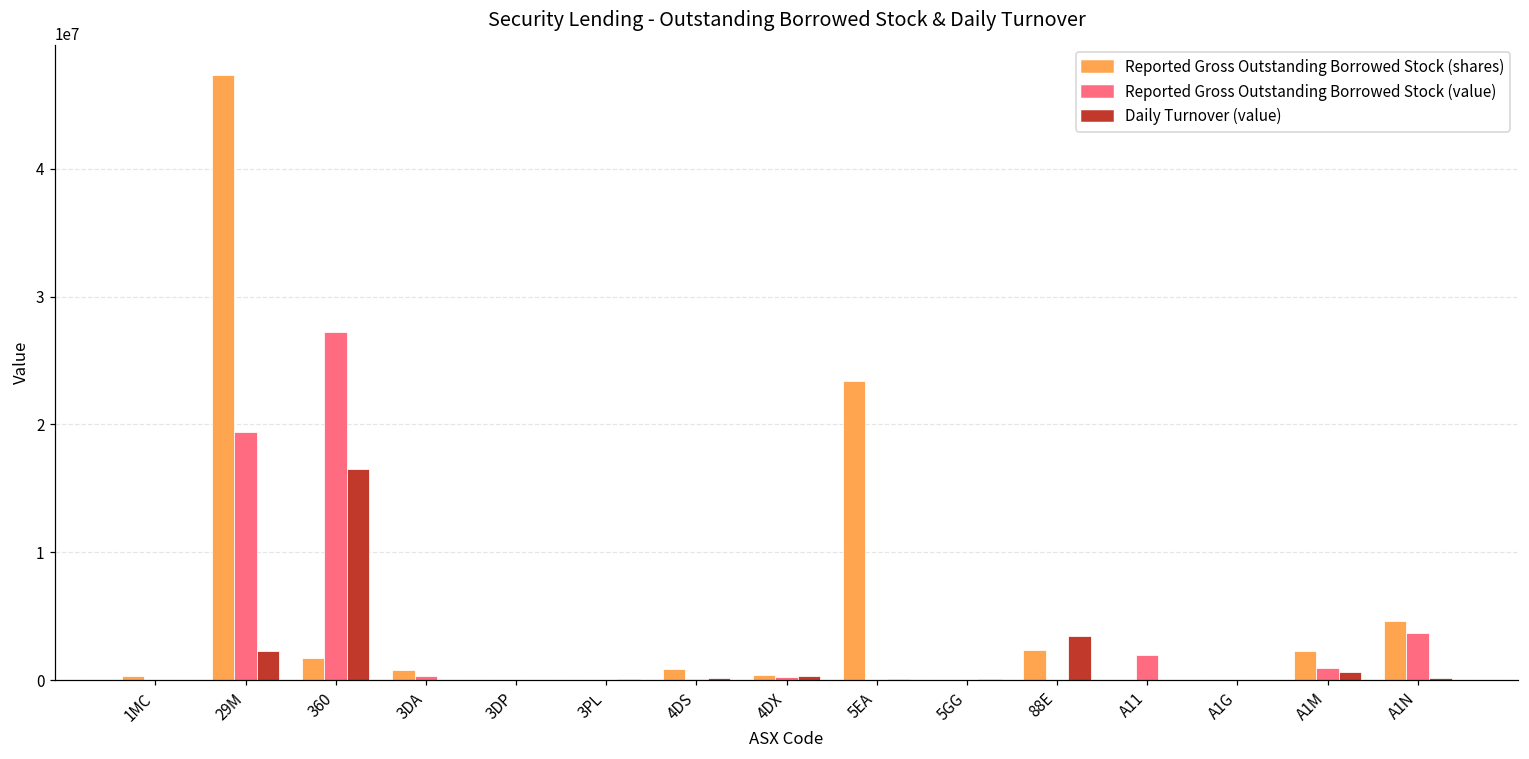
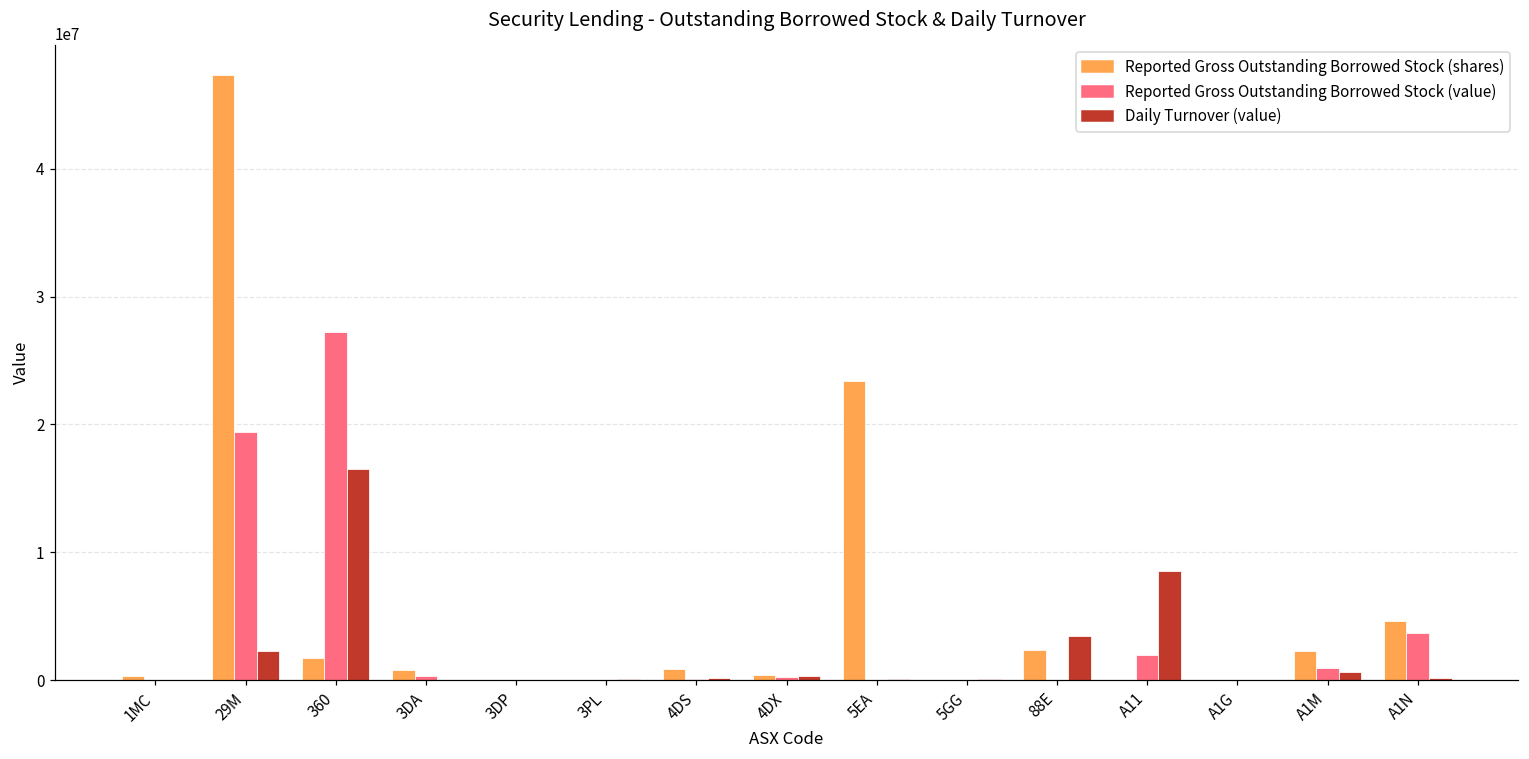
  {
    "Reported Gross Outstanding Borrowed Stock (shares)": {
      "1MC": 300000,
      "29M": 47300000,
      "360": 1700000,
      "3DA": 800000,
      "4DS": 800000,
      "4DX": 400000,
      "5EA": 23400000,
      "88E": 2400000,
      "A1M": 2300000,
      "A1N": 4600000
    },
    "Reported Gross Outstanding Borrowed Stock (value)": {
      "29M": 19400000,
      "360": 27200000,
      "3DA": 300000,
      "4DX": 200000,
      "A11": 2000000,
      "A1M": 900000,
      "A1N": 3700000
    },
    "Daily Turnover (value)": {
      "29M": 2300000,
      "360": 16500000,
      "4DX": 300000,
      "88E": 3500000,
-     "A11": 0,
+     "A11": 8500000,
      "A1M": 600000
    }
  }
